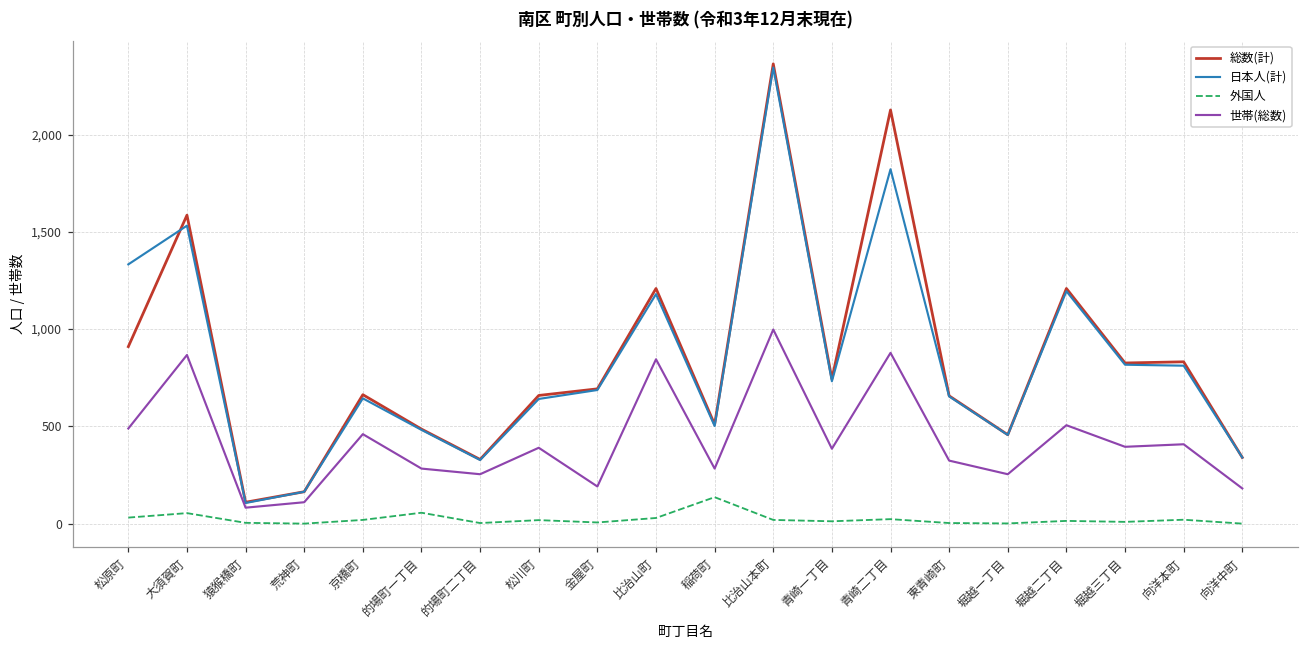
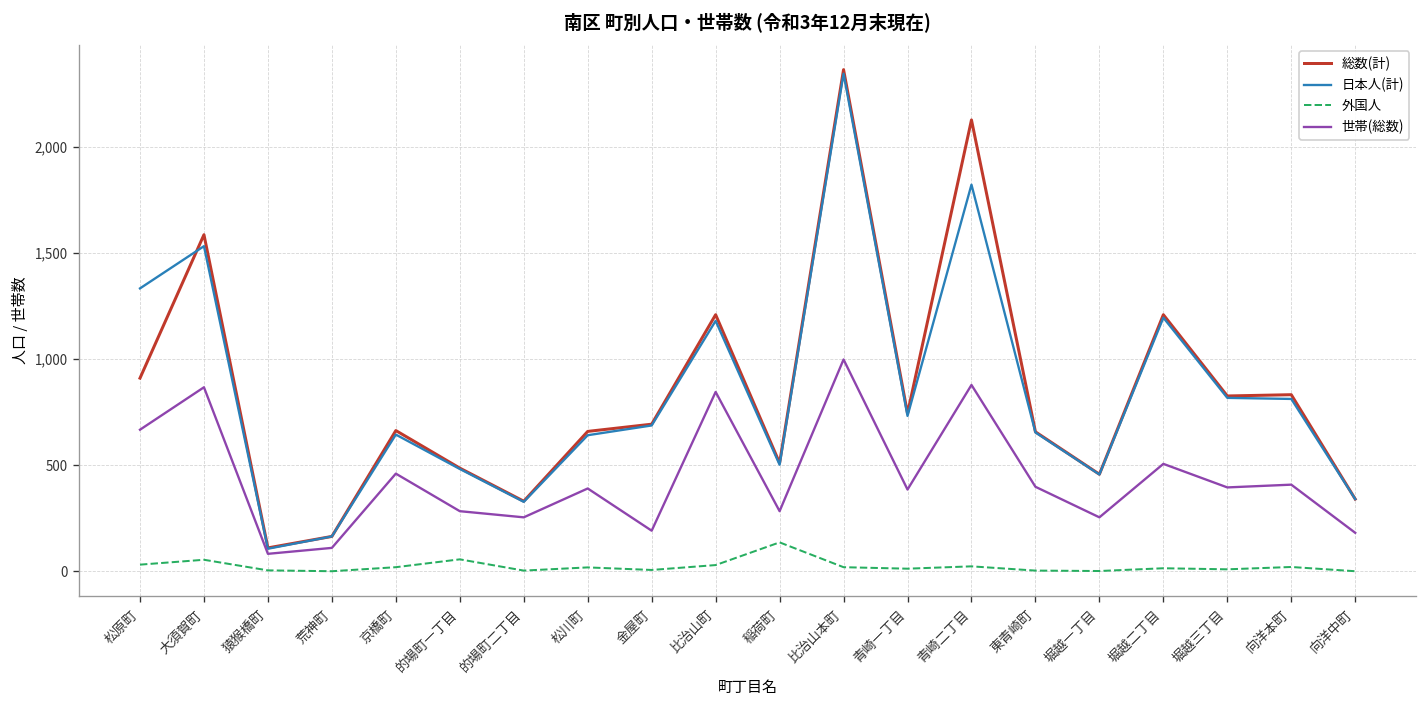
  {
    "総数(計)": {
      "松原町": "910",
      "大須賀町": "1,590",
      "京橋町": "660",
      "松川町": "660",
      "比治山町": "1,210",
      "比治山本町": "2,360",
      "青崎二丁目": "2,130",
      "向洋本町": "830"
    },
    "日本人(計)": {
      "松原町": "1,330",
      "大須賀町": "1,530",
      "京橋町": "640",
      "松川町": "640",
      "比治山町": "1,180",
      "比治山本町": "2,350",
      "青崎二丁目": "1,820",
      "向洋本町": "810"
    },
    "外国人": {
      "松原町": "30",
      "大須賀町": "50",
      "猿猴橋町": "0",
      "荒神町": "0",
      "京橋町": "20",
      "的場町一丁目": "60",
      "的場町二丁目": "0",
      "松川町": "20",
      "金屋町": "10",
      "比治山町": "30",
      "稲荷町": "140",
      "比治山本町": "20",
      "青崎一丁目": "10",
      "青崎二丁目": "20",
      "東青崎町": "0",
      "堀越一丁目": "0",
      "堀越二丁目": "10",
      "堀越三丁目": "10",
      "向洋本町": "20",
      "向洋中町": "0"
    },
    "世帯(総数)": {
-     "松原町": "490",
+     "松原町": "670",
      "大須賀町": "870",
      "猿猴橋町": "80",
      "荒神町": "110",
      "京橋町": "460",
      "的場町一丁目": "280",
      "的場町二丁目": "250",
      "松川町": "390",
      "金屋町": "190",
      "比治山町": "850",
      "稲荷町": "280",
      "比治山本町": "1,000",
      "青崎一丁目": "390",
      "青崎二丁目": "880",
-     "東青崎町": "320",
+     "東青崎町": "400",
      "堀越一丁目": "250",
      "堀越二丁目": "510",
      "堀越三丁目": "400",
      "向洋本町": "410",
      "向洋中町": "180"
    }
  }
